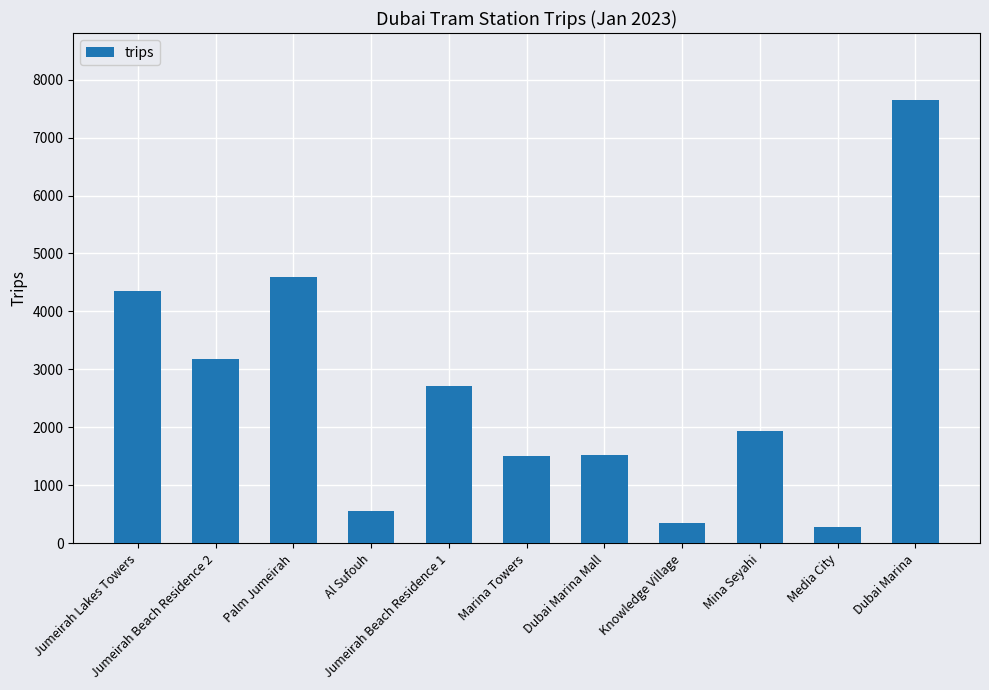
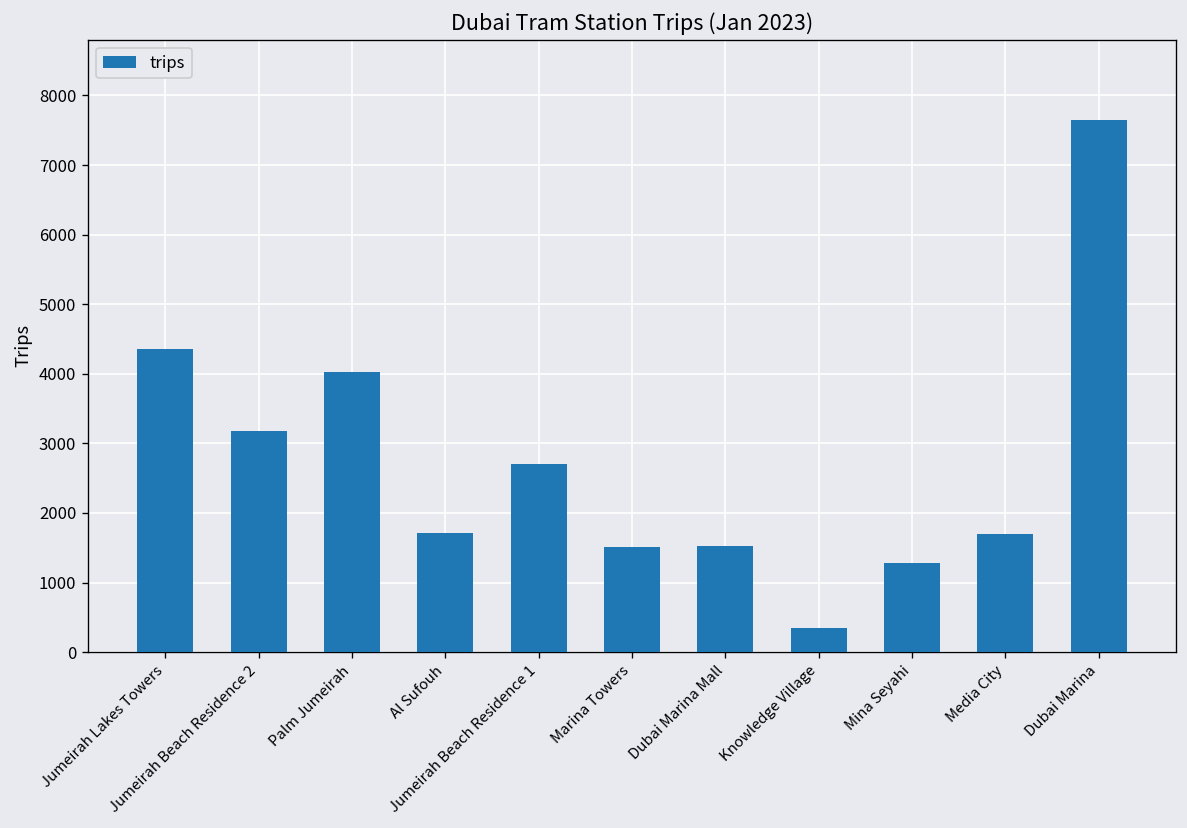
  {
    "Jumeirah Lakes Towers": 4400,
    "Jumeirah Beach Residence 2": 3200,
-   "Palm Jumeirah": 4600,
-   "Al Sufouh": 600,
+   "Palm Jumeirah": 4000,
+   "Al Sufouh": 1700,
    "Jumeirah Beach Residence 1": 2700,
    "Marina Towers": 1500,
    "Dubai Marina Mall": 1500,
    "Knowledge Village": 300,
-   "Mina Seyahi": 1900,
-   "Media City": 300,
+   "Mina Seyahi": 1300,
+   "Media City": 1700,
    "Dubai Marina": 7700
  }
